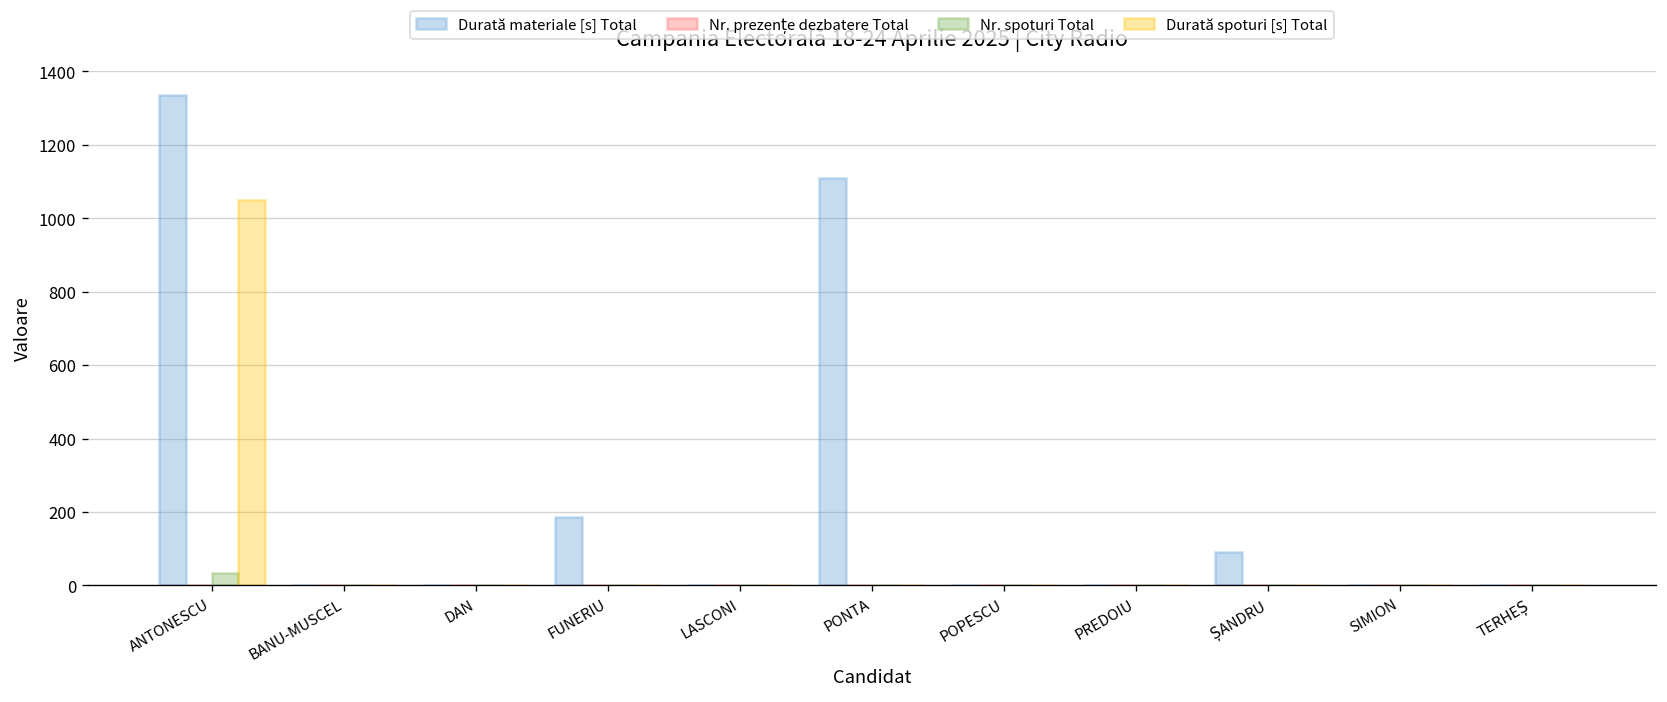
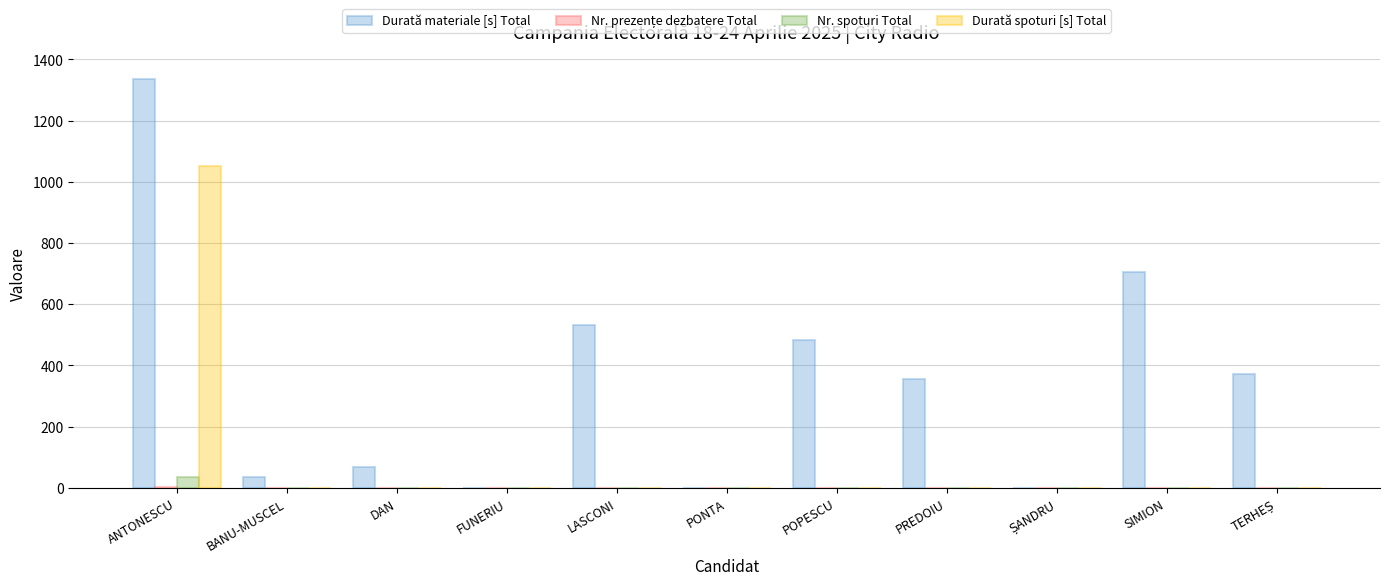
  {
    "Durată materiale [s] Total": {
      "ANTONESCU": 1340,
-     "BANU-MUSCEL": 0,
-     "DAN": 0,
-     "FUNERIU": 190,
-     "LASCONI": 0,
-     "PONTA": 1110,
-     "POPESCU": 0,
-     "PREDOIU": 0,
-     "ȘANDRU": 90,
-     "SIMION": 0,
-     "TERHEȘ": 0
+     "BANU-MUSCEL": 40,
+     "DAN": 70,
+     "FUNERIU": 0,
+     "LASCONI": 530,
+     "PONTA": 0,
+     "POPESCU": 480,
+     "PREDOIU": 360,
+     "ȘANDRU": 0,
+     "SIMION": 700,
+     "TERHEȘ": 370
    },
    "Nr. prezențe dezbatere Total": {
      "BANU-MUSCEL": 0,
      "DAN": 0,
      "FUNERIU": 0,
      "LASCONI": 0,
      "PONTA": 0,
      "POPESCU": 0,
      "PREDOIU": 0,
      "ȘANDRU": 0,
      "SIMION": 0,
      "TERHEȘ": 0
    },
    "Nr. spoturi Total": {
      "ANTONESCU": 40,
      "BANU-MUSCEL": 0,
      "DAN": 0,
      "FUNERIU": 0,
      "LASCONI": 0,
      "PONTA": 0,
      "POPESCU": 0,
      "PREDOIU": 0,
      "ȘANDRU": 0,
      "SIMION": 0,
      "TERHEȘ": 0
    },
    "Durată spoturi [s] Total": {
      "ANTONESCU": 1050,
      "BANU-MUSCEL": 0,
      "DAN": 0,
      "FUNERIU": 0,
      "LASCONI": 0,
      "PONTA": 0,
      "POPESCU": 0,
      "PREDOIU": 0,
      "ȘANDRU": 0,
      "SIMION": 0,
      "TERHEȘ": 0
    }
  }
